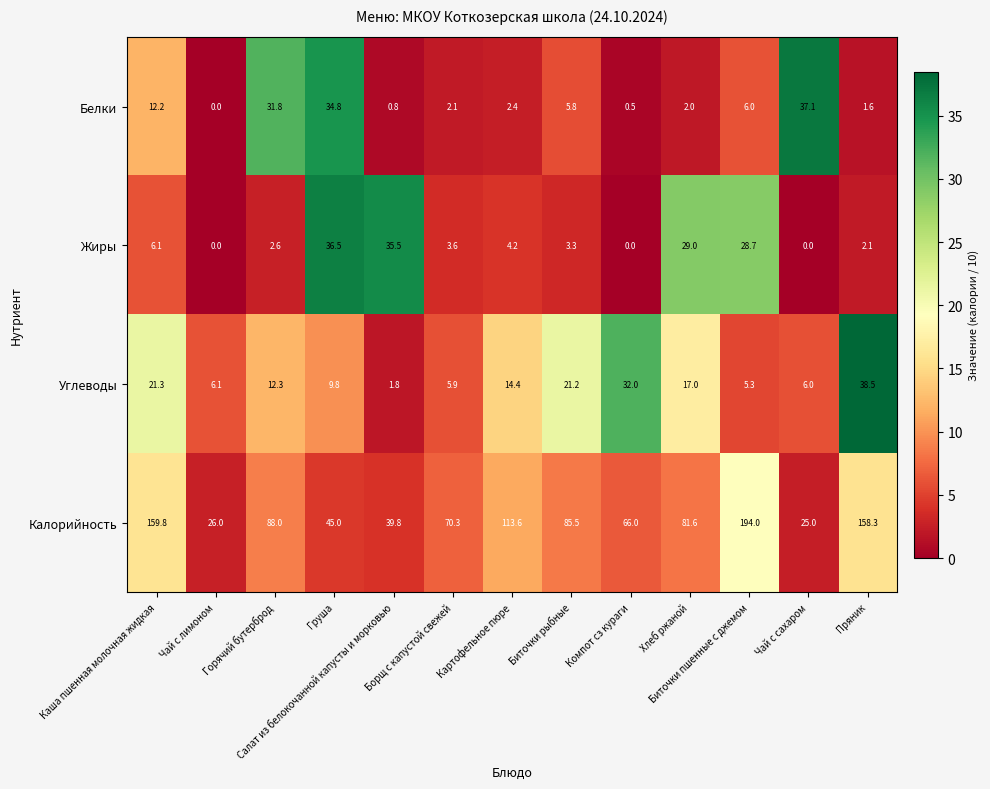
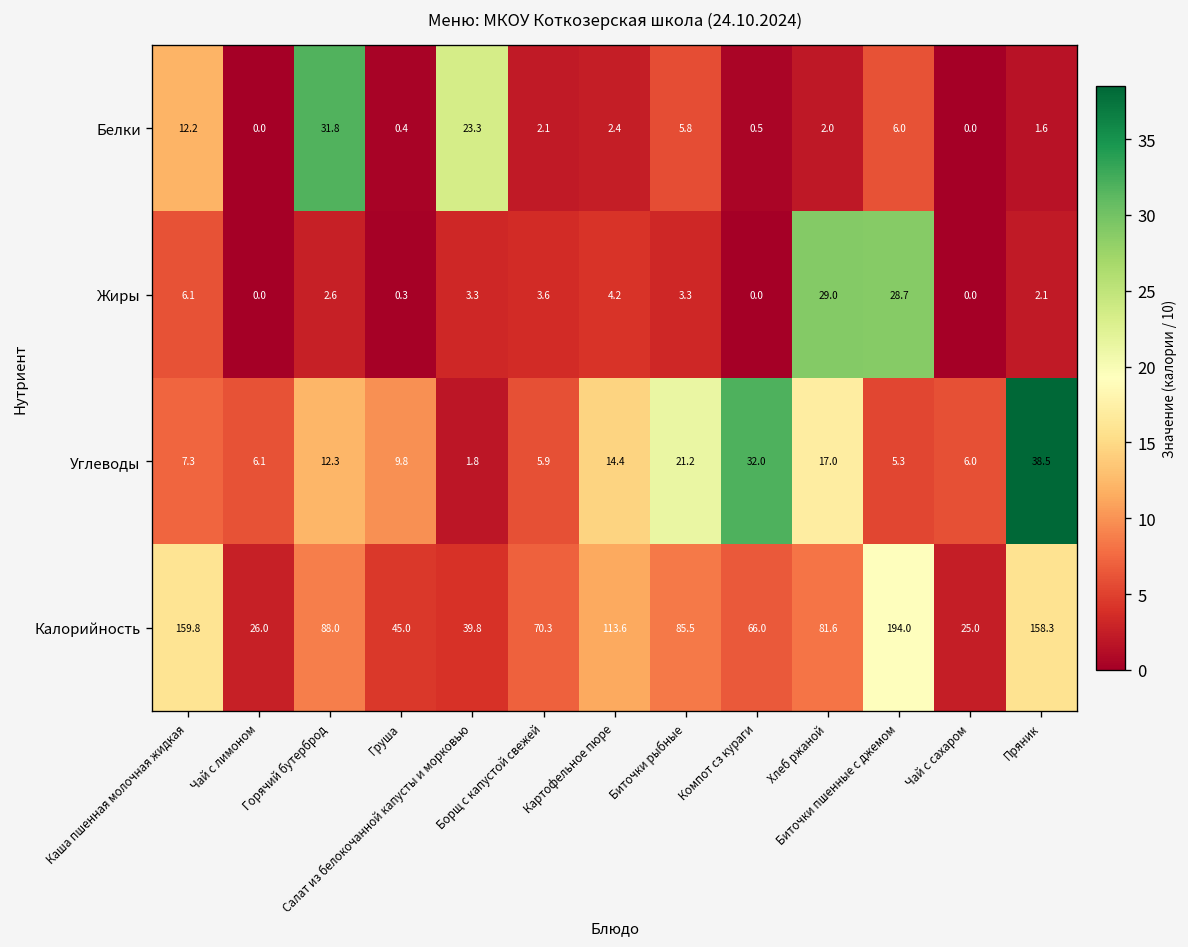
  {
    "Белки": {
      "Каша пшенная молочная жидкая": 12.2,
      "Чай с лимоном": 0.0,
      "Горячий бутерброд": 31.8,
-     "Груша": 34.8,
-     "Салат из белокочанной капусты и морковью": 0.8,
+     "Груша": 0.4,
+     "Салат из белокочанной капусты и морковью": 23.3,
      "Борщ с капустой свежей": 2.1,
      "Картофельное пюре": 2.4,
      "Биточки рыбные": 5.8,
      "Компот сз кураги": 0.5,
      "Хлеб ржаной": 2.0,
      "Биточки пшенные с джемом": 6.0,
-     "Чай с сахаром": 37.1,
+     "Чай с сахаром": 0.0,
      "Пряник": 1.6
    },
    "Жиры": {
      "Каша пшенная молочная жидкая": 6.1,
      "Чай с лимоном": 0.0,
      "Горячий бутерброд": 2.6,
-     "Груша": 36.5,
-     "Салат из белокочанной капусты и морковью": 35.5,
+     "Груша": 0.3,
+     "Салат из белокочанной капусты и морковью": 3.3,
      "Борщ с капустой свежей": 3.6,
      "Картофельное пюре": 4.2,
      "Биточки рыбные": 3.3,
      "Компот сз кураги": 0.0,
      "Хлеб ржаной": 29.0,
      "Биточки пшенные с джемом": 28.7,
      "Чай с сахаром": 0.0,
      "Пряник": 2.1
    },
    "Углеводы": {
-     "Каша пшенная молочная жидкая": 21.3,
+     "Каша пшенная молочная жидкая": 7.3,
      "Чай с лимоном": 6.1,
      "Горячий бутерброд": 12.3,
      "Груша": 9.8,
      "Салат из белокочанной капусты и морковью": 1.8,
      "Борщ с капустой свежей": 5.9,
      "Картофельное пюре": 14.4,
      "Биточки рыбные": 21.2,
      "Компот сз кураги": 32.0,
      "Хлеб ржаной": 17.0,
      "Биточки пшенные с джемом": 5.3,
      "Чай с сахаром": 6.0,
      "Пряник": 38.5
    },
    "Калорийность": {
      "Каша пшенная молочная жидкая": 159.8,
      "Чай с лимоном": 26.0,
      "Горячий бутерброд": 88.0,
      "Груша": 45.0,
      "Салат из белокочанной капусты и морковью": 39.8,
      "Борщ с капустой свежей": 70.3,
      "Картофельное пюре": 113.6,
      "Биточки рыбные": 85.5,
      "Компот сз кураги": 66.0,
      "Хлеб ржаной": 81.6,
      "Биточки пшенные с джемом": 194.0,
      "Чай с сахаром": 25.0,
      "Пряник": 158.3
    }
  }
